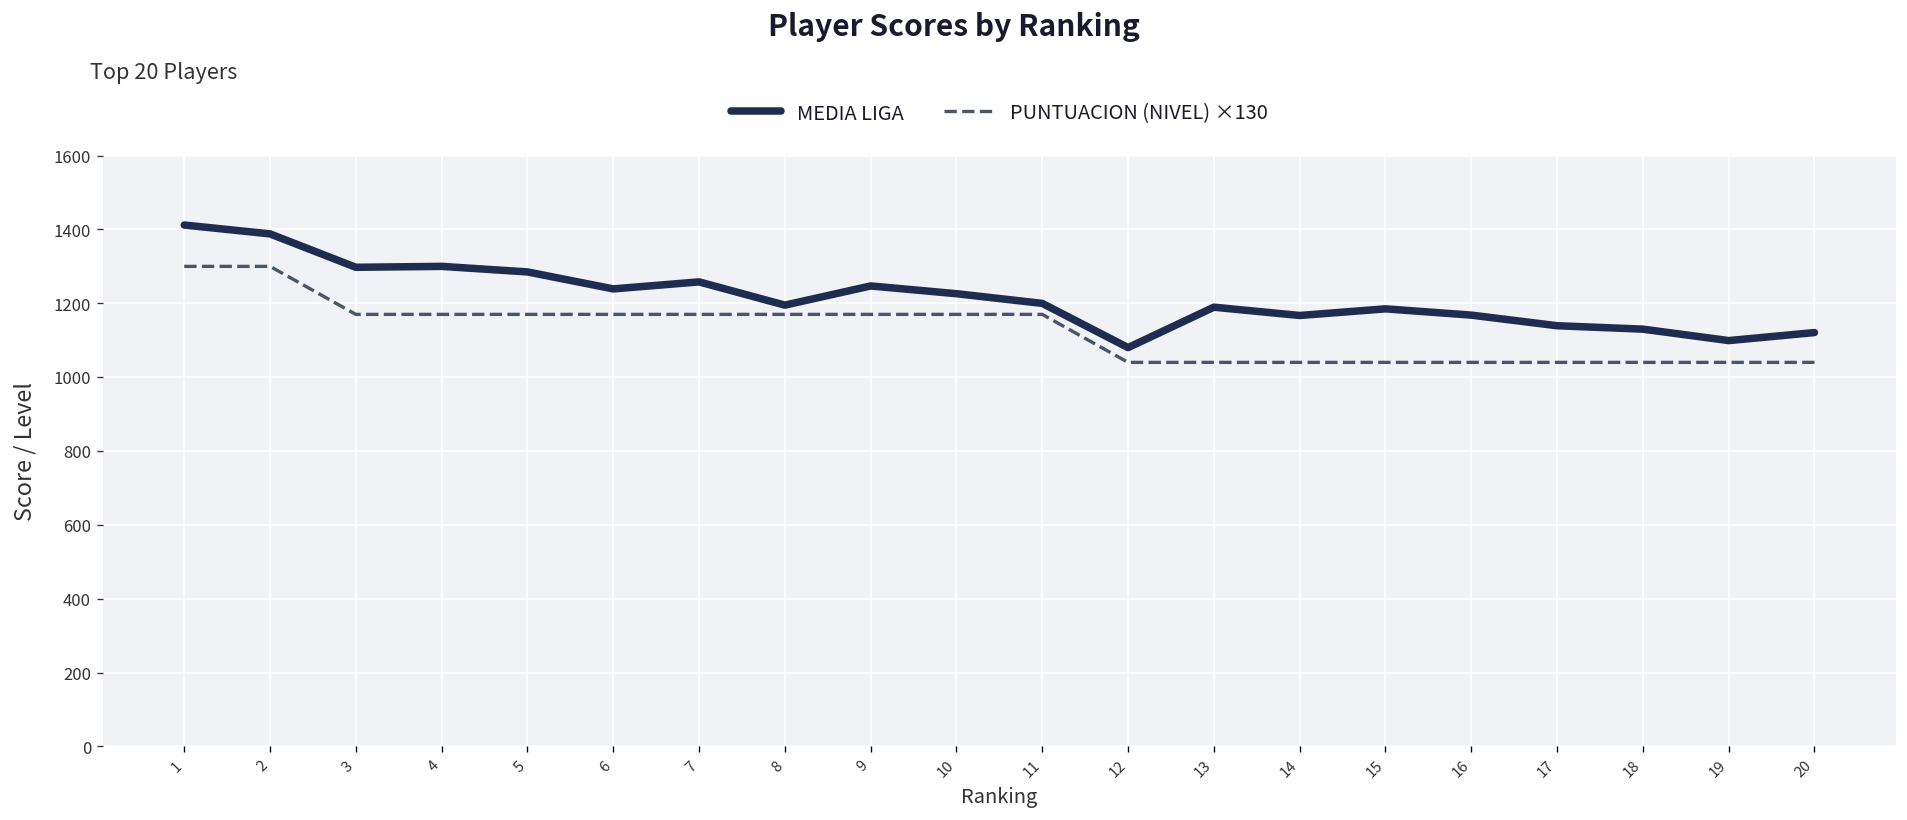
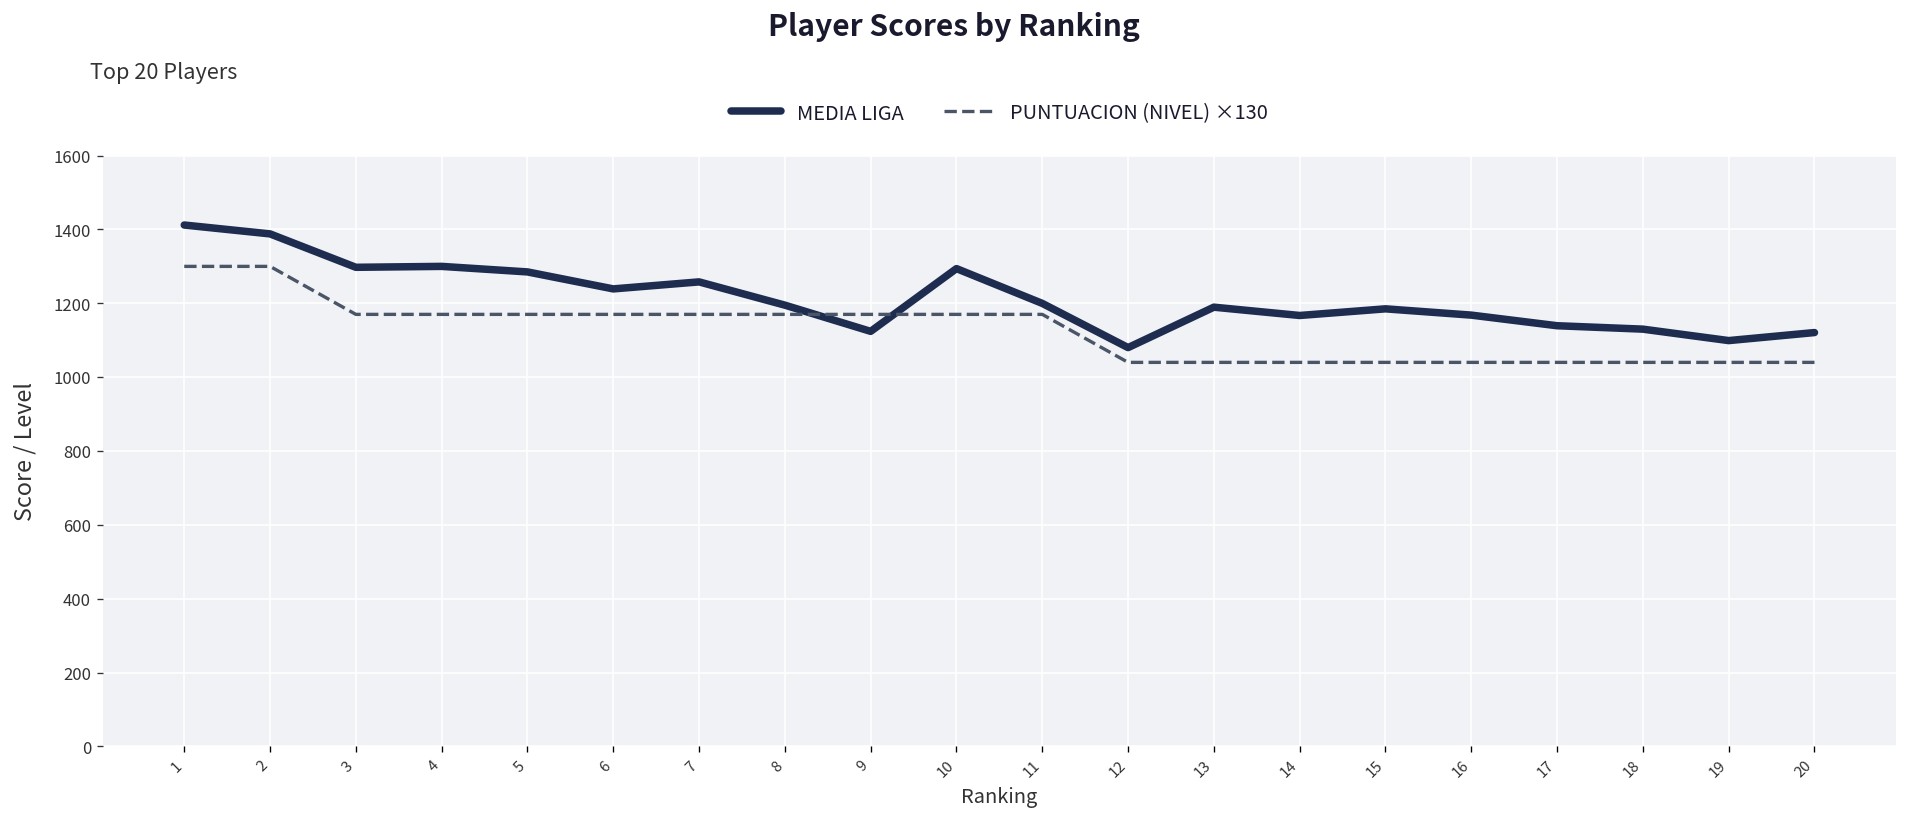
  {
    "MEDIA LIGA": {
      "1": 1410,
      "2": 1390,
      "3": 1300,
      "4": 1300,
      "5": 1290,
      "6": 1240,
      "7": 1260,
      "8": 1200,
-     "9": 1250,
-     "10": 1230,
+     "9": 1120,
+     "10": 1290,
      "11": 1200,
      "12": 1080,
      "13": 1190,
      "14": 1170,
      "15": 1190,
      "16": 1170,
      "17": 1140,
      "18": 1130,
      "19": 1100,
      "20": 1120
    },
    "PUNTUACION (NIVEL) ×130": {
      "1": 1300,
      "2": 1300,
      "3": 1170,
      "4": 1170,
      "5": 1170,
      "6": 1170,
      "7": 1170,
      "8": 1170,
      "9": 1170,
      "10": 1170,
      "11": 1170,
      "12": 1040,
      "13": 1040,
      "14": 1040,
      "15": 1040,
      "16": 1040,
      "17": 1040,
      "18": 1040,
      "19": 1040,
      "20": 1040
    }
  }
